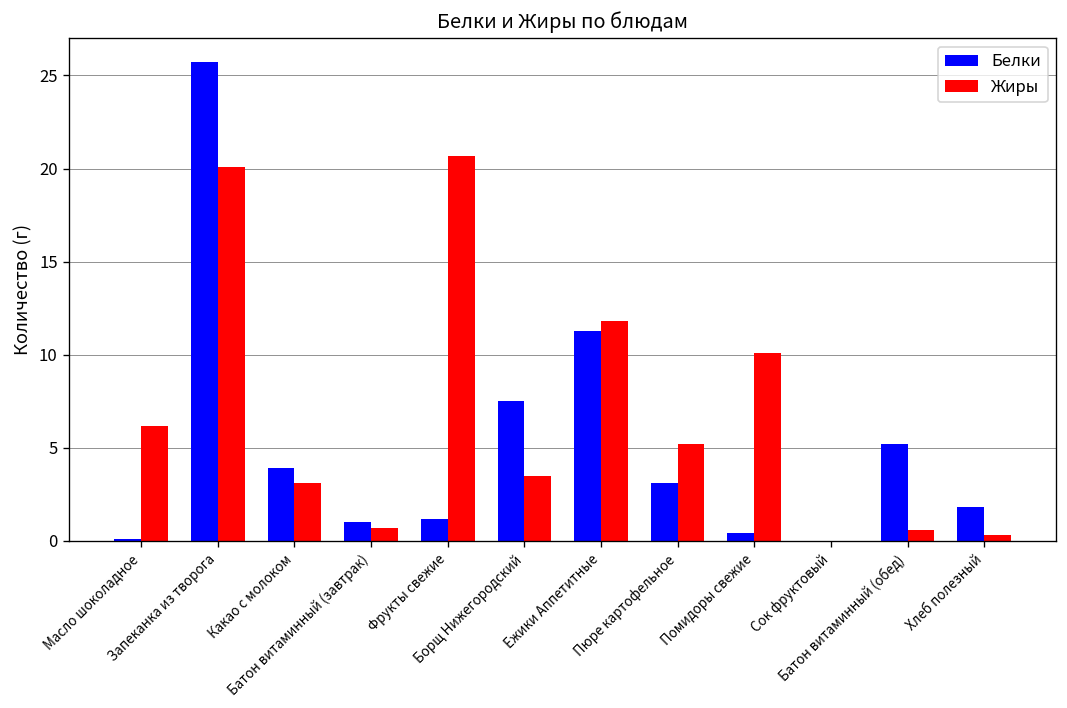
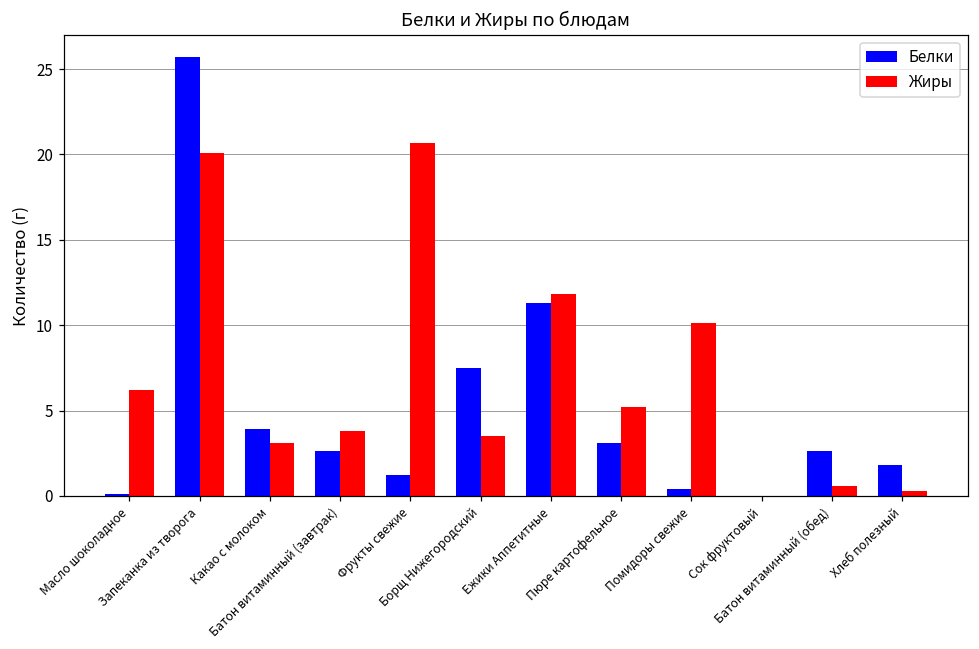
  {
    "Белки": {
      "Запеканка из творога": 25.7,
      "Какао с молоком": 3.9,
-     "Батон витаминный (завтрак)": 1.0,
+     "Батон витаминный (завтрак)": 2.6,
      "Фрукты свежие": 1.2,
      "Борщ Нижегородский": 7.5,
      "Ежики Аппетитные": 11.3,
      "Пюре картофельное": 3.1,
      "Помидоры свежие": 0.4,
      "Сок фруктовый": 0.0,
-     "Батон витаминный (обед)": 5.2,
+     "Батон витаминный (обед)": 2.6,
      "Хлеб полезный": 1.8
    },
    "Жиры": {
      "Масло шоколадное": 6.2,
      "Запеканка из творога": 20.1,
      "Какао с молоком": 3.1,
-     "Батон витаминный (завтрак)": 0.7,
+     "Батон витаминный (завтрак)": 3.8,
      "Фрукты свежие": 20.7,
      "Борщ Нижегородский": 3.5,
      "Ежики Аппетитные": 11.8,
      "Пюре картофельное": 5.2,
      "Помидоры свежие": 10.1,
      "Сок фруктовый": 0.0,
      "Батон витаминный (обед)": 0.6,
      "Хлеб полезный": 0.3
    }
  }
